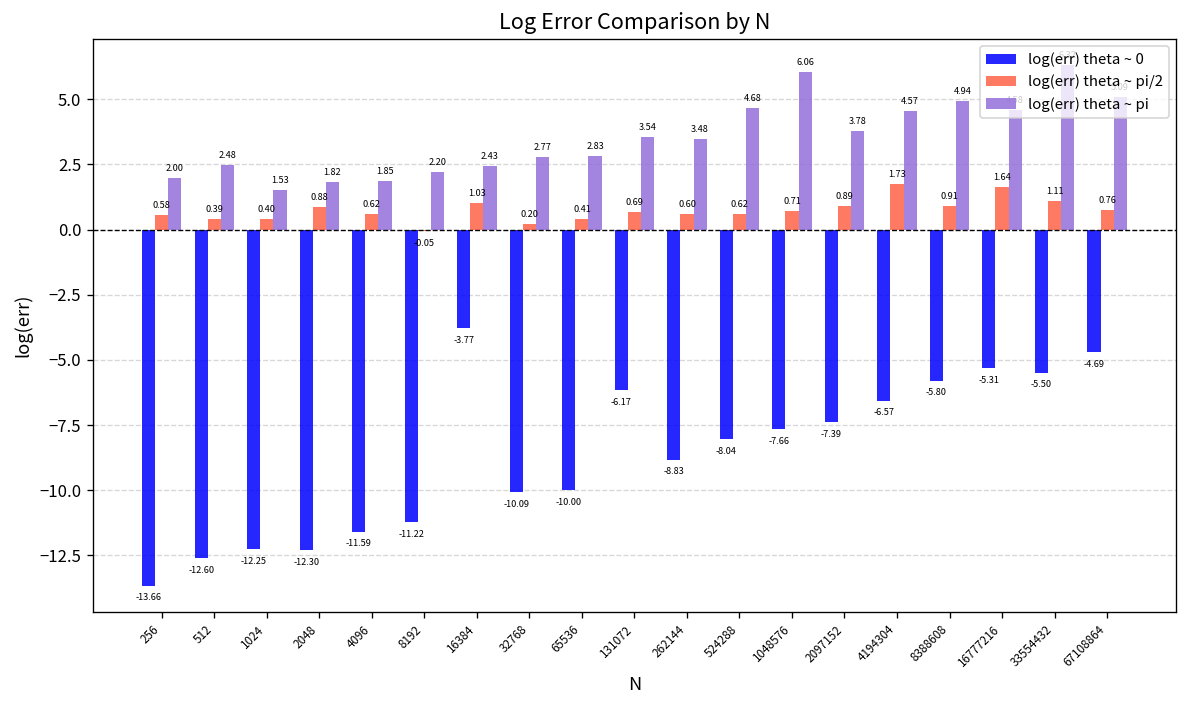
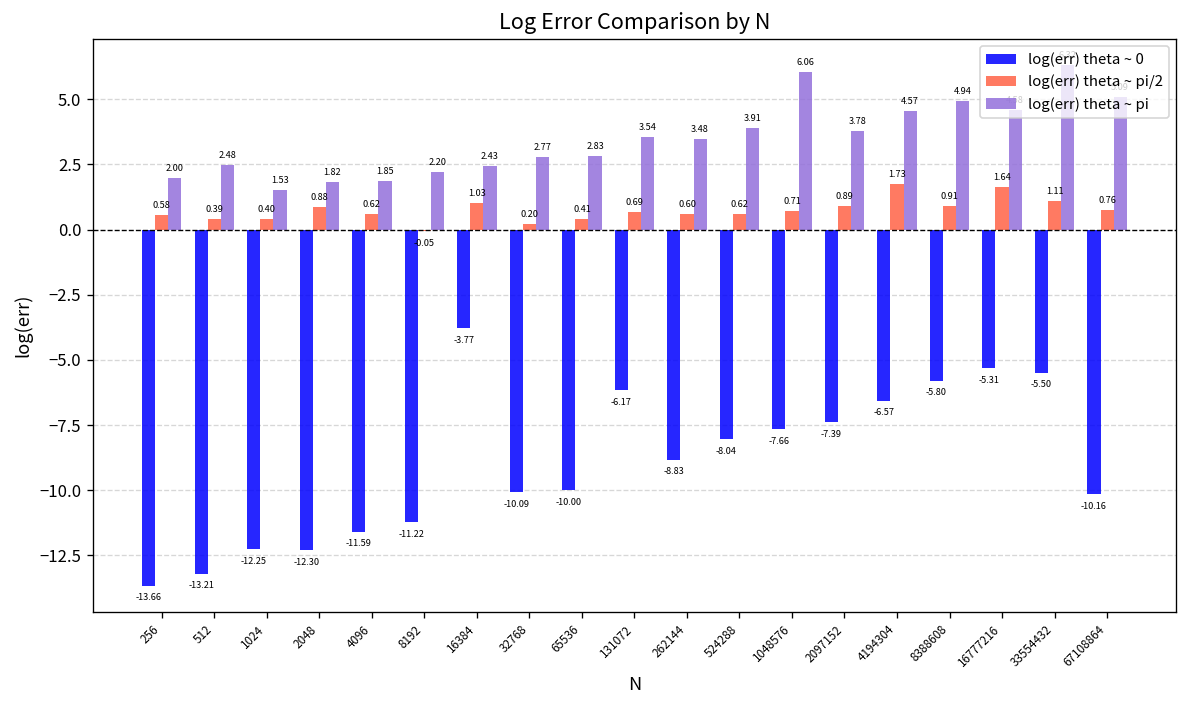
  {
    "log(err) theta ~ 0": {
      "256": -13.66,
-     "512": -12.60,
+     "512": -13.21,
      "1024": -12.25,
      "2048": -12.30,
      "4096": -11.59,
      "8192": -11.22,
      "16384": -3.77,
      "32768": -10.09,
      "65536": -10.00,
      "131072": -6.17,
      "262144": -8.83,
      "524288": -8.04,
      "1048576": -7.66,
      "2097152": -7.39,
      "4194304": -6.57,
      "8388608": -5.80,
      "16777216": -5.31,
      "33554432": -5.50,
-     "67108864": -4.69
+     "67108864": -10.16
    },
    "log(err) theta ~ pi/2": {
      "256": 0.58,
      "512": 0.39,
      "1024": 0.40,
      "2048": 0.88,
      "4096": 0.62,
      "8192": -0.05,
      "16384": 1.03,
      "32768": 0.20,
      "65536": 0.41,
      "131072": 0.69,
      "262144": 0.60,
      "524288": 0.62,
      "1048576": 0.71,
      "2097152": 0.89,
      "4194304": 1.73,
      "8388608": 0.91,
      "16777216": 1.64,
      "33554432": 1.11,
      "67108864": 0.76
    },
    "log(err) theta ~ pi": {
      "256": 2.00,
      "512": 2.48,
      "1024": 1.53,
      "2048": 1.82,
      "4096": 1.85,
      "8192": 2.20,
      "16384": 2.43,
      "32768": 2.77,
      "65536": 2.83,
      "131072": 3.54,
      "262144": 3.48,
-     "524288": 4.68,
+     "524288": 3.91,
      "1048576": 6.06,
      "2097152": 3.78,
      "4194304": 4.57,
      "8388608": 4.94
    }
  }
